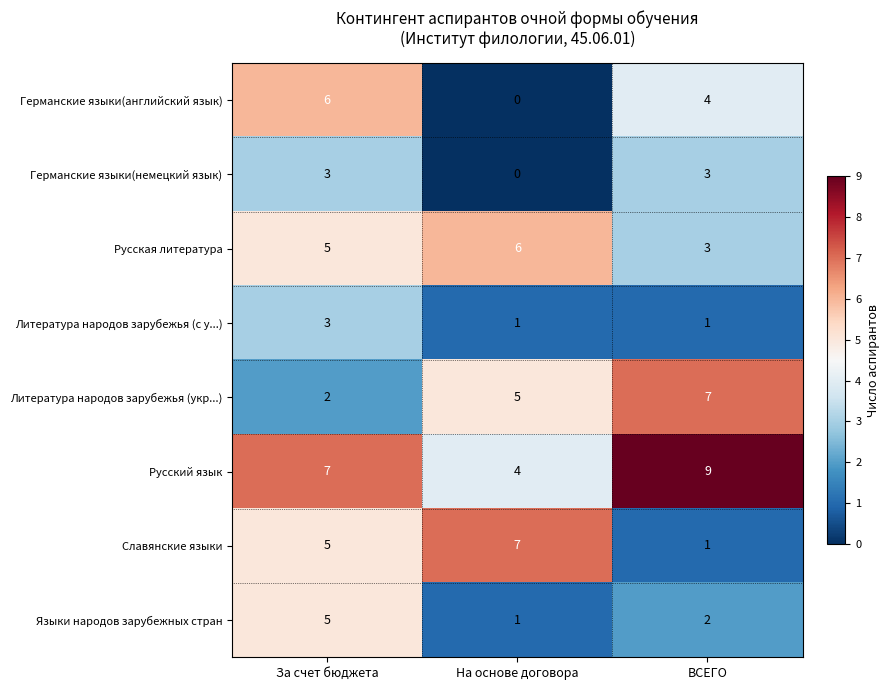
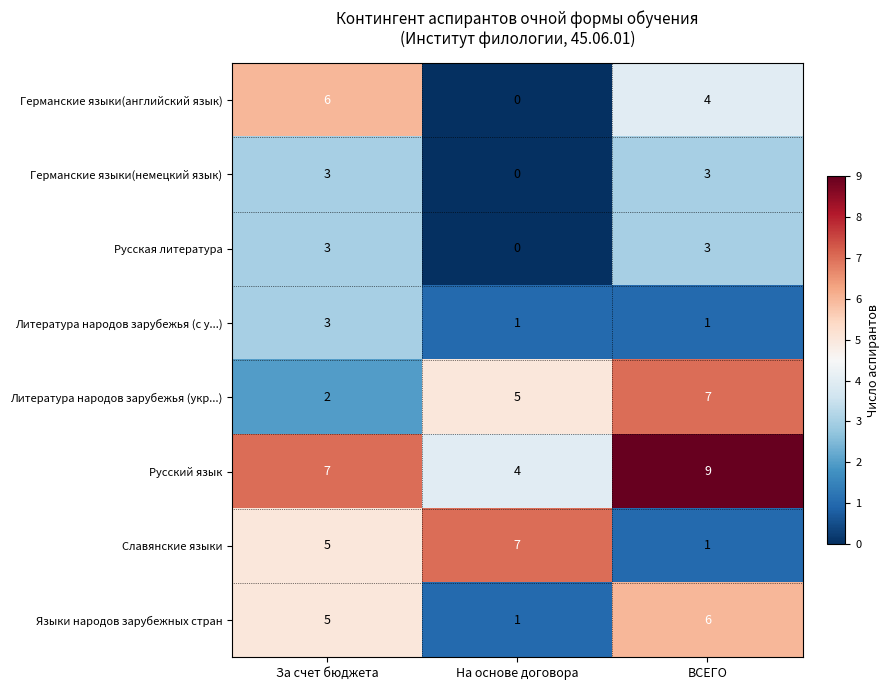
  {
    "Германские языки(английский язык)": {
      "За счет бюджета": 6,
      "На основе договора": 0,
      "ВСЕГО": 4
    },
    "Германские языки(немецкий язык)": {
      "За счет бюджета": 3,
      "На основе договора": 0,
      "ВСЕГО": 3
    },
    "Русская литература": {
-     "За счет бюджета": 5,
-     "На основе договора": 6,
+     "За счет бюджета": 3,
+     "На основе договора": 0,
      "ВСЕГО": 3
    },
    "Литература народов зарубежья (с у...)": {
      "За счет бюджета": 3,
      "На основе договора": 1,
      "ВСЕГО": 1
    },
    "Литература народов зарубежья (укр...)": {
      "За счет бюджета": 2,
      "На основе договора": 5,
      "ВСЕГО": 7
    },
    "Русский язык": {
      "За счет бюджета": 7,
      "На основе договора": 4,
      "ВСЕГО": 9
    },
    "Славянские языки": {
      "За счет бюджета": 5,
      "На основе договора": 7,
      "ВСЕГО": 1
    },
    "Языки народов зарубежных стран": {
      "За счет бюджета": 5,
      "На основе договора": 1,
-     "ВСЕГО": 2
+     "ВСЕГО": 6
    }
  }
